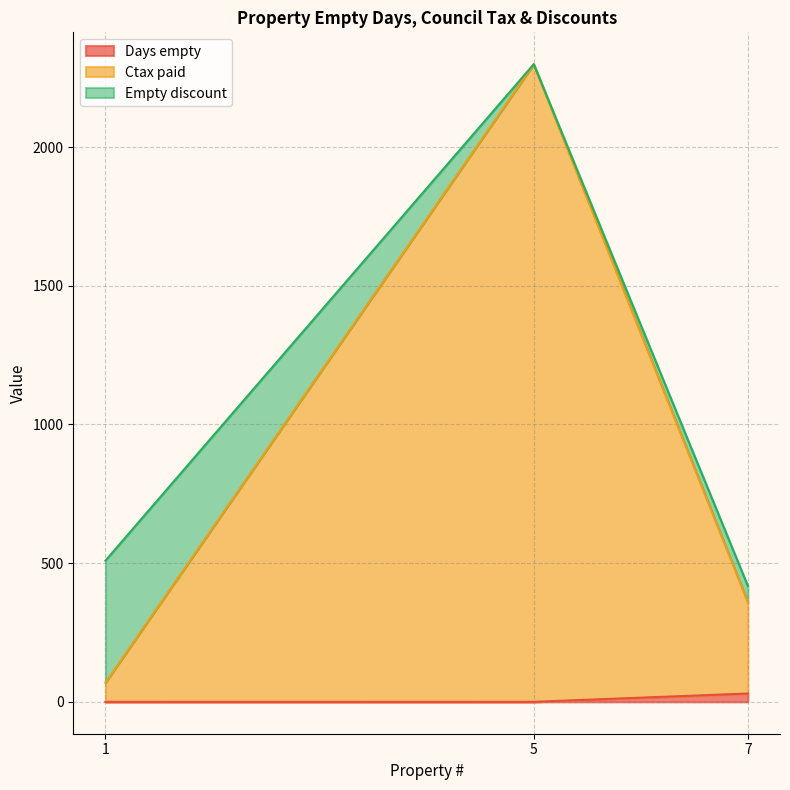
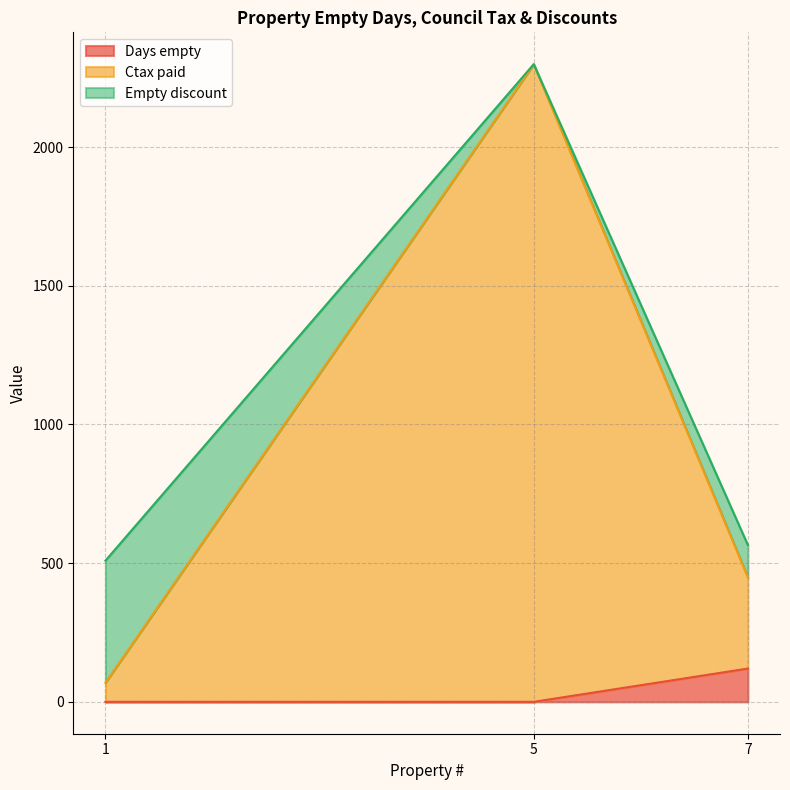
  {
    "Days empty": {
      "1": 0,
      "5": 0,
-     "7": 30
+     "7": 120
    },
    "Ctax paid": {
      "1": 70,
      "7": 330
    },
    "Empty discount": {
      "1": 440,
-     "7": 60
+     "7": 120
    }
  }
